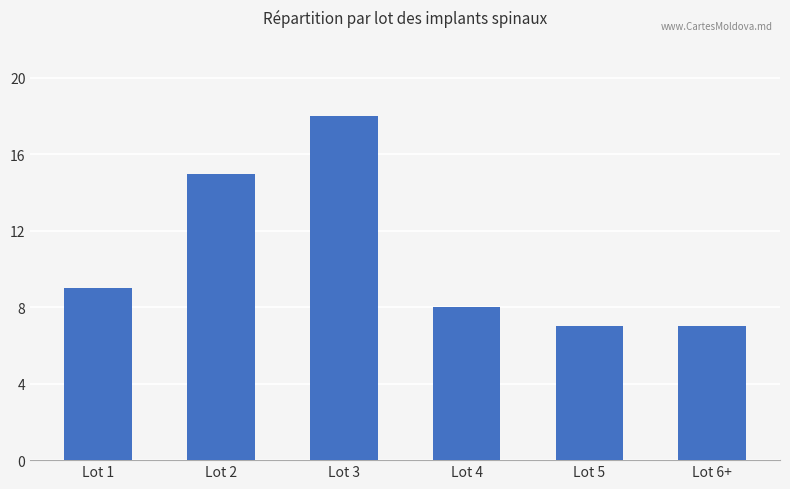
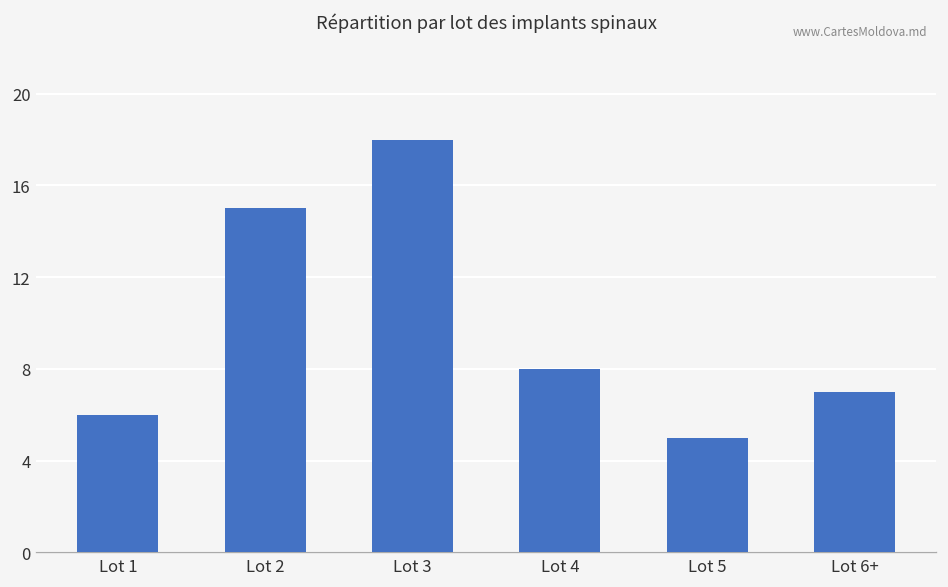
  {
-   "Lot 1": 9,
+   "Lot 1": 6,
    "Lot 2": 15,
    "Lot 3": 18,
    "Lot 4": 8,
-   "Lot 5": 7,
+   "Lot 5": 5,
    "Lot 6+": 7
  }
